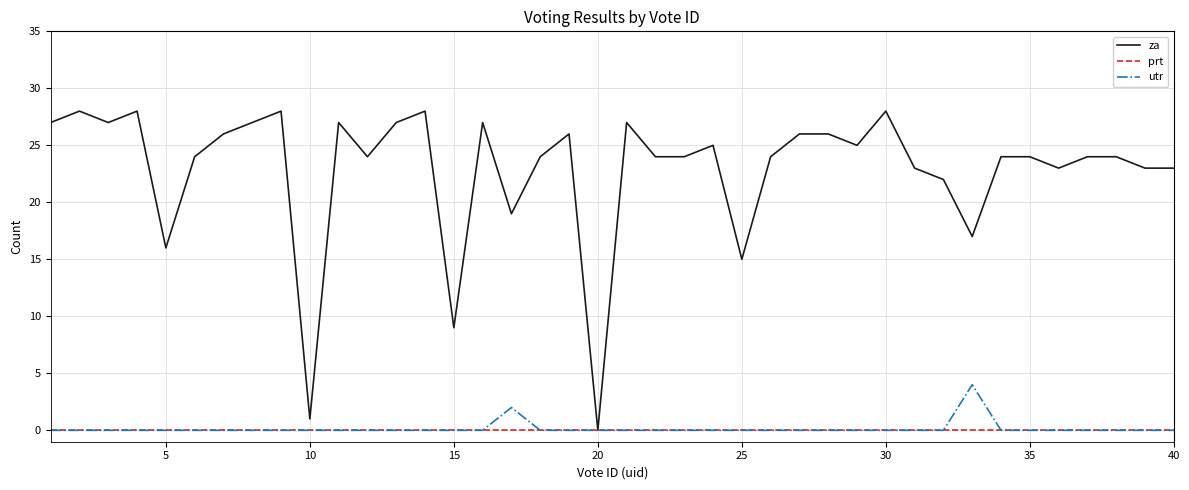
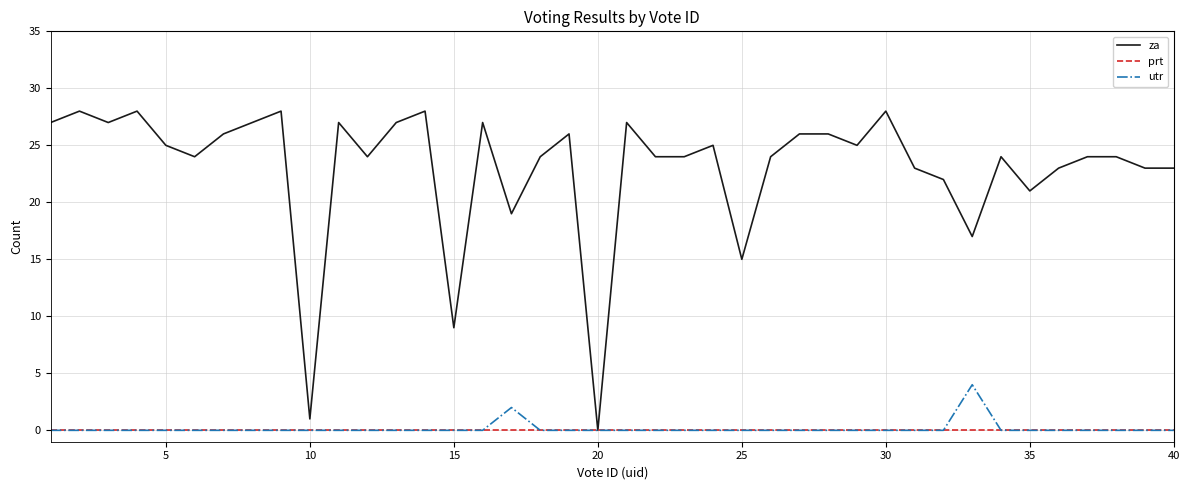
  {
    "za": {
-     "5": 16,
+     "5": 25,
      "10": 1,
      "15": 9,
      "25": 15,
      "30": 28,
-     "35": 24,
+     "35": 21,
      "40": 23
    }
  }
